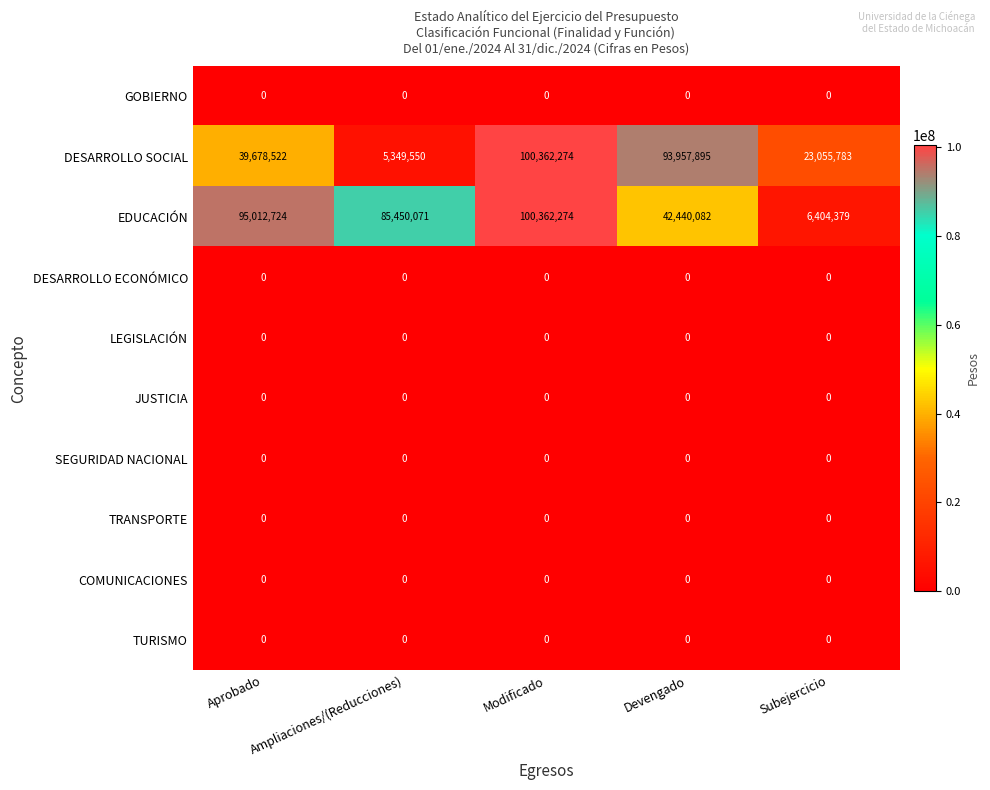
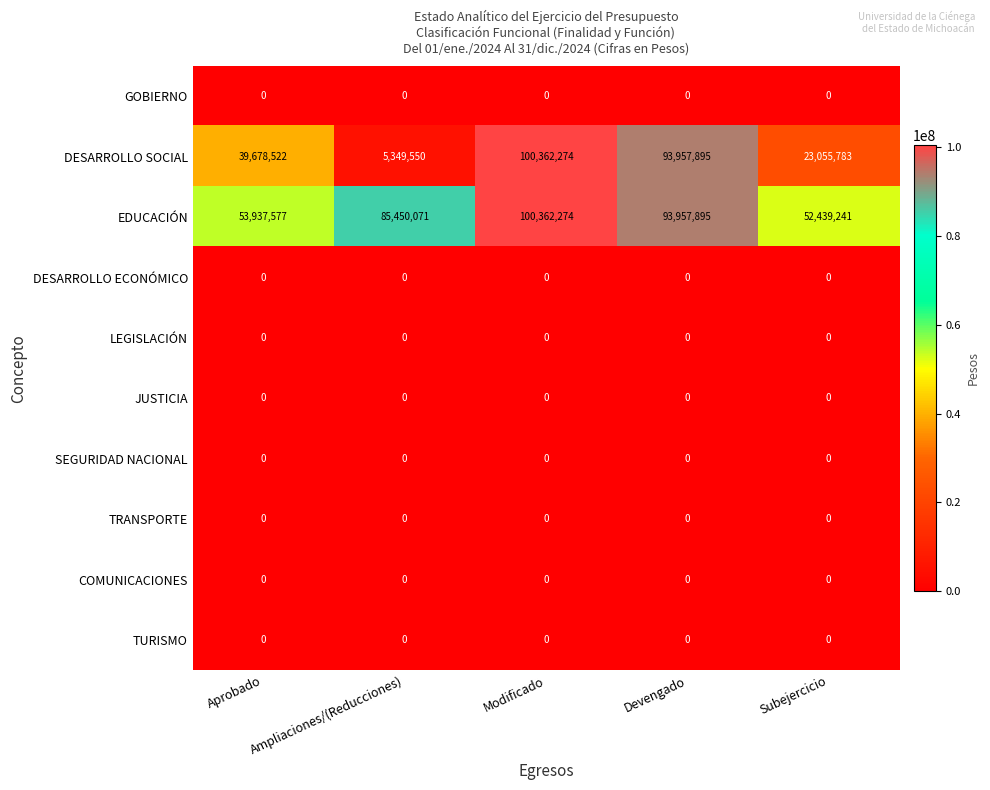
  {
    "GOBIERNO": {
      "Aprobado": "0",
      "Ampliaciones/(Reducciones)": "0",
      "Modificado": "0",
      "Devengado": "0",
      "Subejercicio": "0"
    },
    "DESARROLLO SOCIAL": {
      "Aprobado": "39,678,522",
      "Ampliaciones/(Reducciones)": "5,349,550",
      "Modificado": "100,362,274",
      "Devengado": "93,957,895",
      "Subejercicio": "23,055,783"
    },
    "EDUCACIÓN": {
-     "Aprobado": "95,012,724",
+     "Aprobado": "53,937,577",
      "Ampliaciones/(Reducciones)": "85,450,071",
      "Modificado": "100,362,274",
-     "Devengado": "42,440,082",
-     "Subejercicio": "6,404,379"
+     "Devengado": "93,957,895",
+     "Subejercicio": "52,439,241"
    },
    "DESARROLLO ECONÓMICO": {
      "Aprobado": "0",
      "Ampliaciones/(Reducciones)": "0",
      "Modificado": "0",
      "Devengado": "0",
      "Subejercicio": "0"
    },
    "LEGISLACIÓN": {
      "Aprobado": "0",
      "Ampliaciones/(Reducciones)": "0",
      "Modificado": "0",
      "Devengado": "0",
      "Subejercicio": "0"
    },
    "JUSTICIA": {
      "Aprobado": "0",
      "Ampliaciones/(Reducciones)": "0",
      "Modificado": "0",
      "Devengado": "0",
      "Subejercicio": "0"
    },
    "SEGURIDAD NACIONAL": {
      "Aprobado": "0",
      "Ampliaciones/(Reducciones)": "0",
      "Modificado": "0",
      "Devengado": "0",
      "Subejercicio": "0"
    },
    "TRANSPORTE": {
      "Aprobado": "0",
      "Ampliaciones/(Reducciones)": "0",
      "Modificado": "0",
      "Devengado": "0",
      "Subejercicio": "0"
    },
    "COMUNICACIONES": {
      "Aprobado": "0",
      "Ampliaciones/(Reducciones)": "0",
      "Modificado": "0",
      "Devengado": "0",
      "Subejercicio": "0"
    },
    "TURISMO": {
      "Aprobado": "0",
      "Ampliaciones/(Reducciones)": "0",
      "Modificado": "0",
      "Devengado": "0",
      "Subejercicio": "0"
    }
  }
